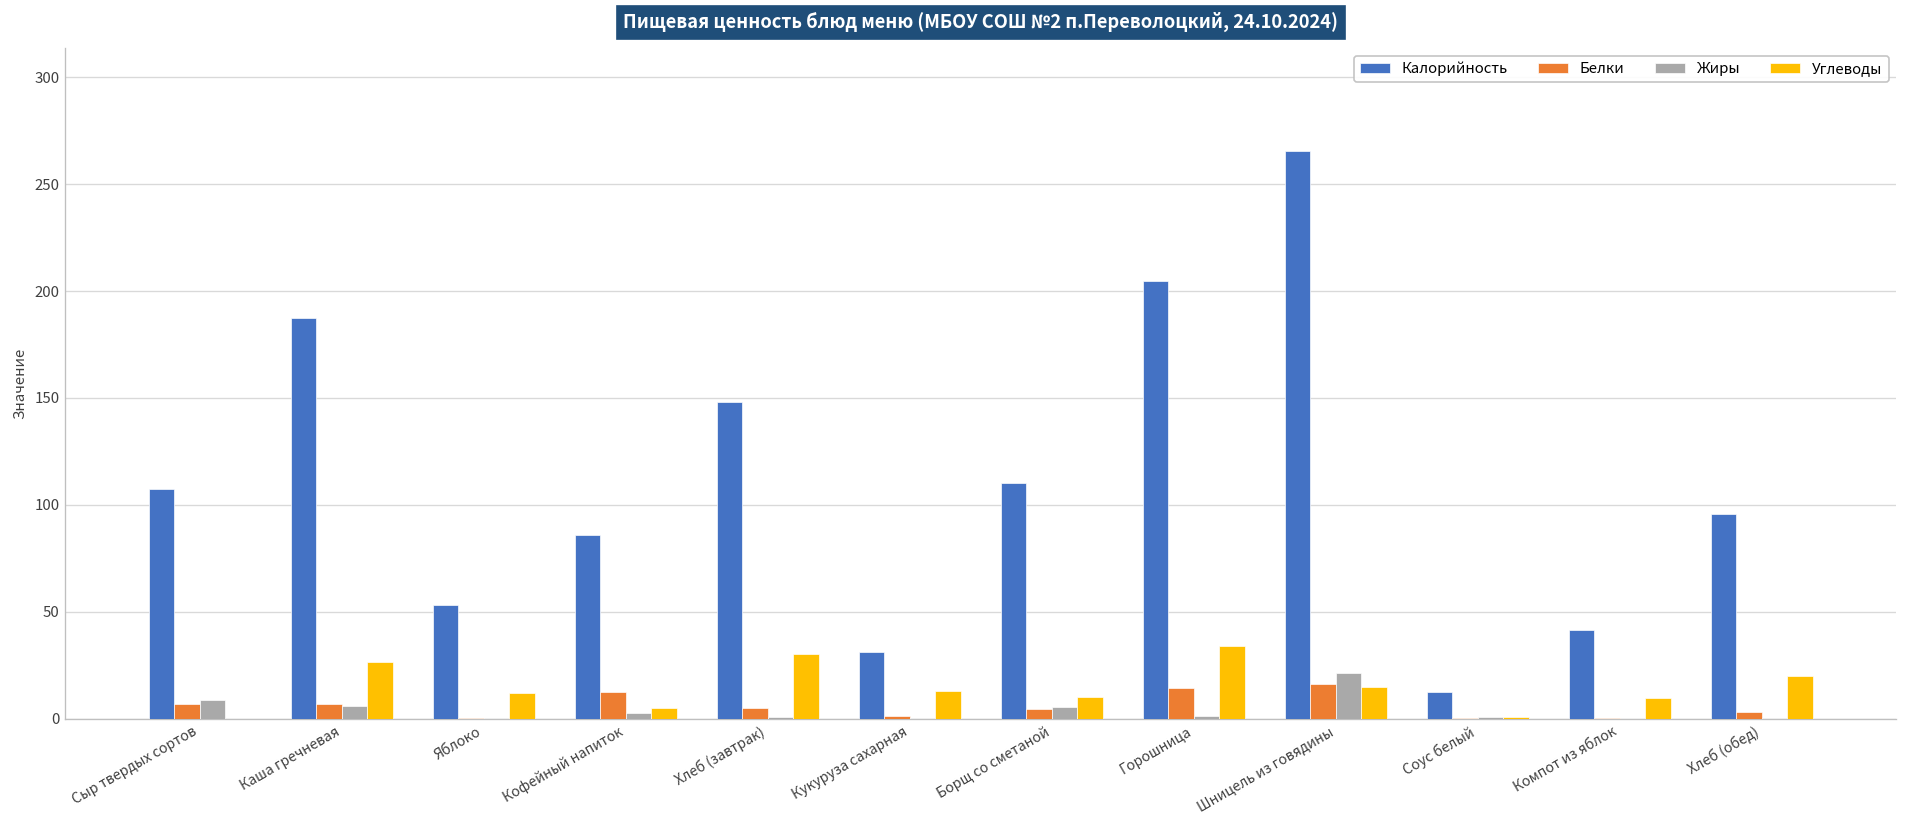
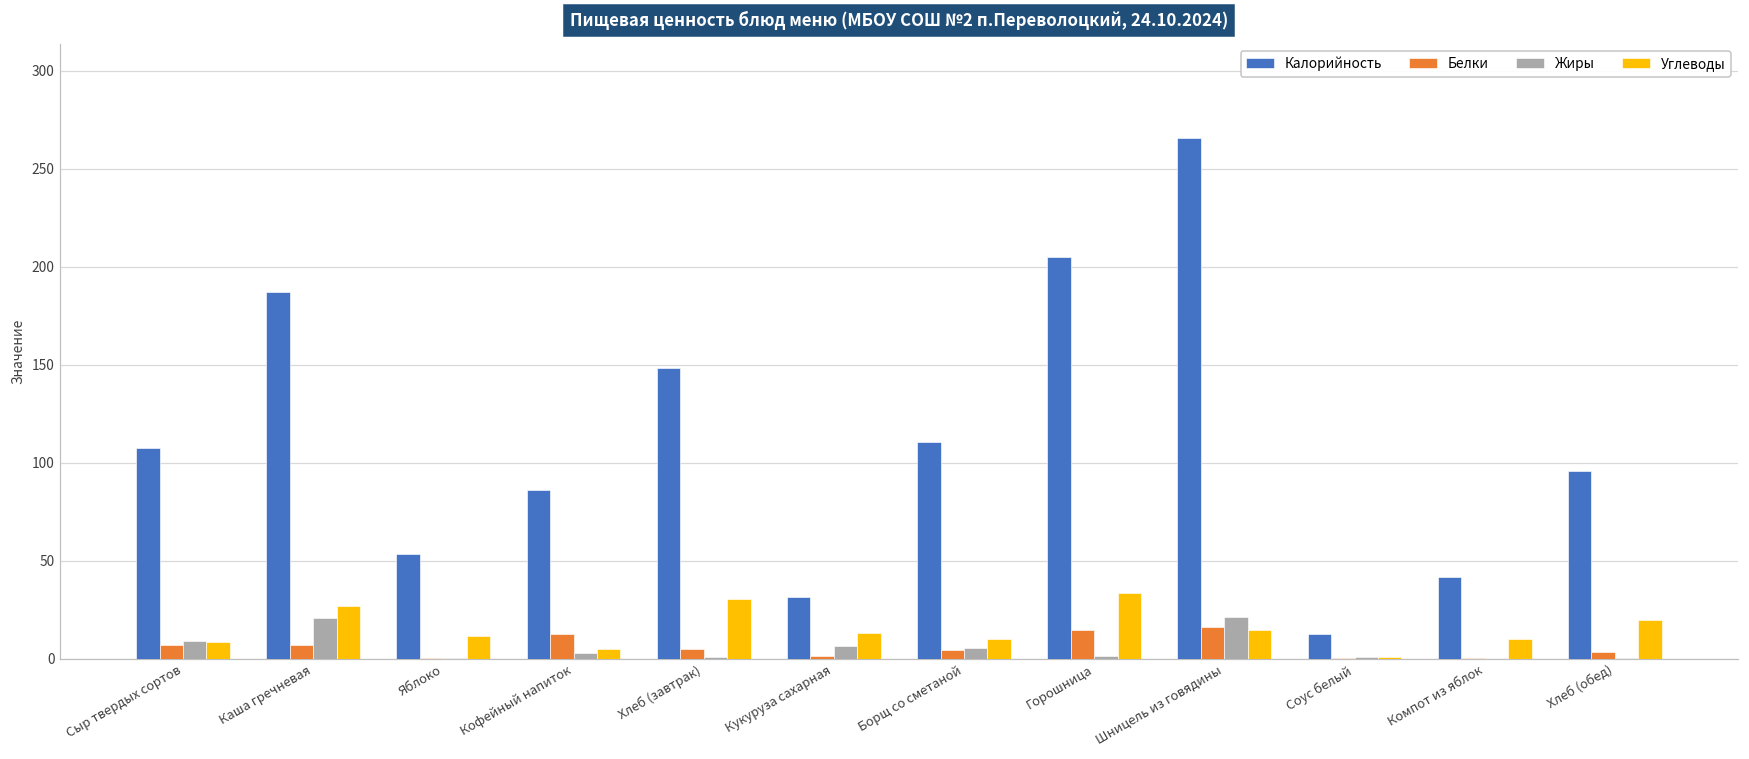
  {
    "Калорийность": {
      "Сыр твердых сортов": 108,
      "Каша гречневая": 187,
      "Яблоко": 53,
      "Кофейный напиток": 86,
      "Хлеб (завтрак)": 148,
      "Кукуруза сахарная": 31,
      "Борщ со сметаной": 110,
      "Горошница": 205,
      "Шницель из говядины": 266,
      "Соус белый": 13,
      "Компот из яблок": 42,
      "Хлеб (обед)": 96
    },
    "Белки": {
      "Сыр твердых сортов": 7,
      "Каша гречневая": 7,
      "Кофейный напиток": 13,
      "Хлеб (завтрак)": 5,
      "Борщ со сметаной": 5,
      "Горошница": 15,
      "Шницель из говядины": 16,
      "Хлеб (обед)": 3
    },
    "Жиры": {
      "Сыр твердых сортов": 9,
-     "Каша гречневая": 6,
+     "Каша гречневая": 21,
      "Кофейный напиток": 3,
-     "Кукуруза сахарная": 0,
+     "Кукуруза сахарная": 7,
      "Борщ со сметаной": 6,
      "Шницель из говядины": 22
    },
    "Углеводы": {
-     "Сыр твердых сортов": 0,
+     "Сыр твердых сортов": 9,
      "Каша гречневая": 27,
      "Яблоко": 12,
      "Кофейный напиток": 5,
      "Хлеб (завтрак)": 31,
      "Кукуруза сахарная": 13,
      "Борщ со сметаной": 10,
      "Горошница": 34,
      "Шницель из говядины": 15,
      "Компот из яблок": 10,
      "Хлеб (обед)": 20
    }
  }
